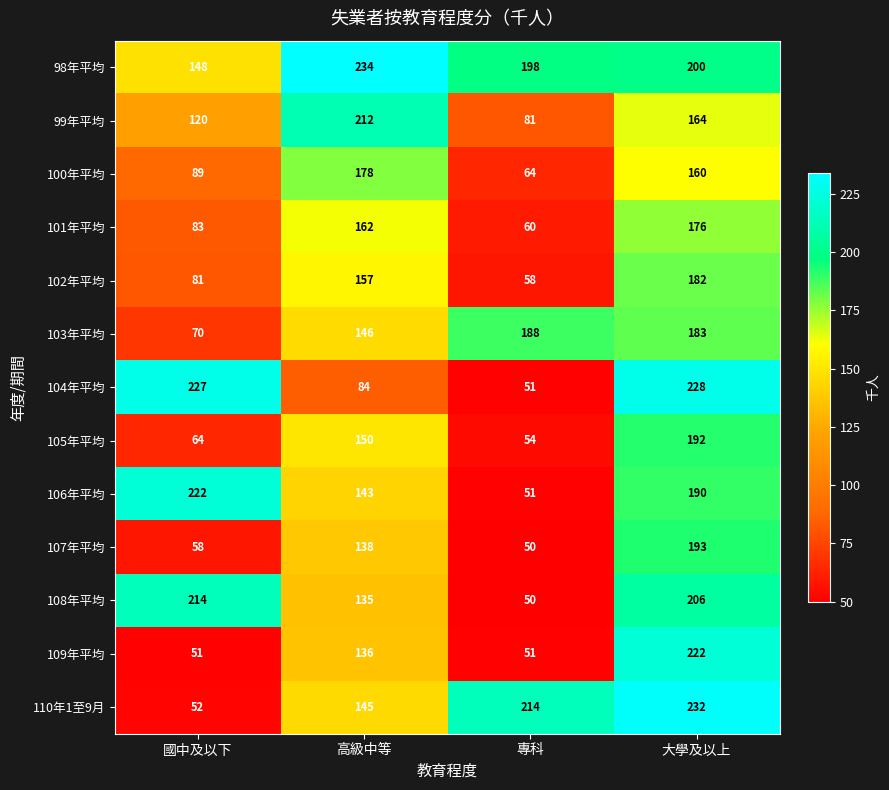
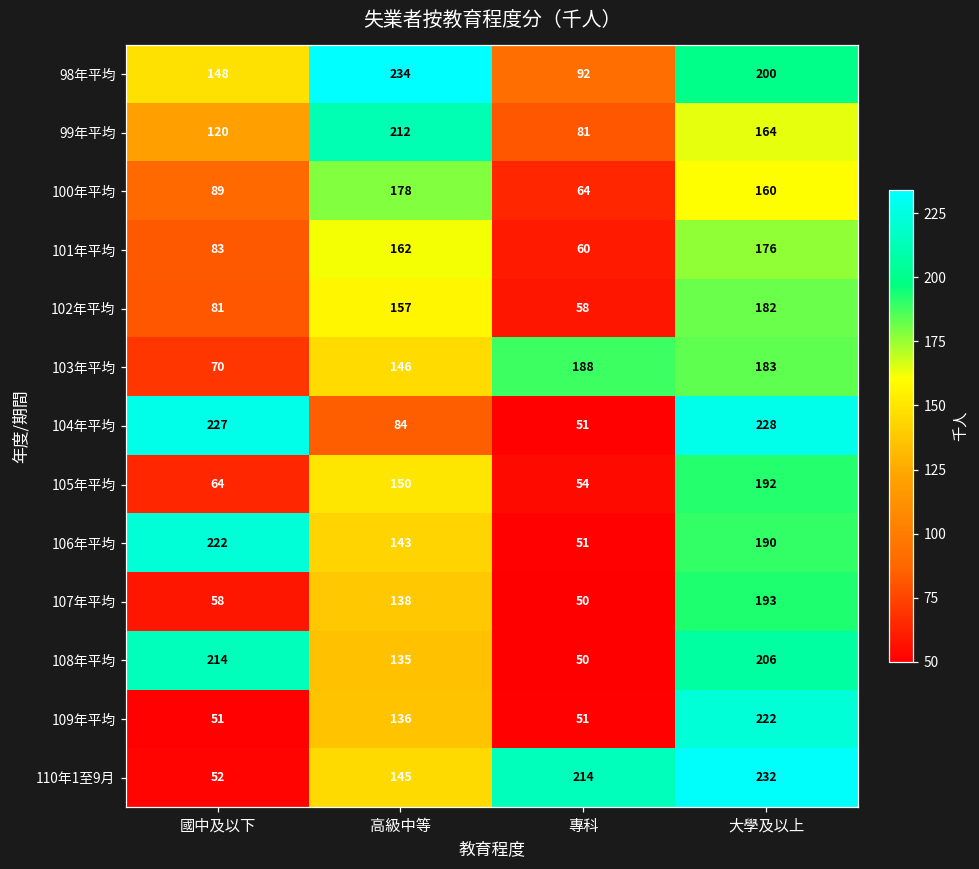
  {
    "98年平均": {
      "國中及以下": 148,
      "高級中等": 234,
-     "專科": 198,
+     "專科": 92,
      "大學及以上": 200
    },
    "99年平均": {
      "國中及以下": 120,
      "高級中等": 212,
      "專科": 81,
      "大學及以上": 164
    },
    "100年平均": {
      "國中及以下": 89,
      "高級中等": 178,
      "專科": 64,
      "大學及以上": 160
    },
    "101年平均": {
      "國中及以下": 83,
      "高級中等": 162,
      "專科": 60,
      "大學及以上": 176
    },
    "102年平均": {
      "國中及以下": 81,
      "高級中等": 157,
      "專科": 58,
      "大學及以上": 182
    },
    "103年平均": {
      "國中及以下": 70,
      "高級中等": 146,
      "專科": 188,
      "大學及以上": 183
    },
    "104年平均": {
      "國中及以下": 227,
      "高級中等": 84,
      "專科": 51,
      "大學及以上": 228
    },
    "105年平均": {
      "國中及以下": 64,
      "高級中等": 150,
      "專科": 54,
      "大學及以上": 192
    },
    "106年平均": {
      "國中及以下": 222,
      "高級中等": 143,
      "專科": 51,
      "大學及以上": 190
    },
    "107年平均": {
      "國中及以下": 58,
      "高級中等": 138,
      "專科": 50,
      "大學及以上": 193
    },
    "108年平均": {
      "國中及以下": 214,
      "高級中等": 135,
      "專科": 50,
      "大學及以上": 206
    },
    "109年平均": {
      "國中及以下": 51,
      "高級中等": 136,
      "專科": 51,
      "大學及以上": 222
    },
    "110年1至9月": {
      "國中及以下": 52,
      "高級中等": 145,
      "專科": 214,
      "大學及以上": 232
    }
  }
